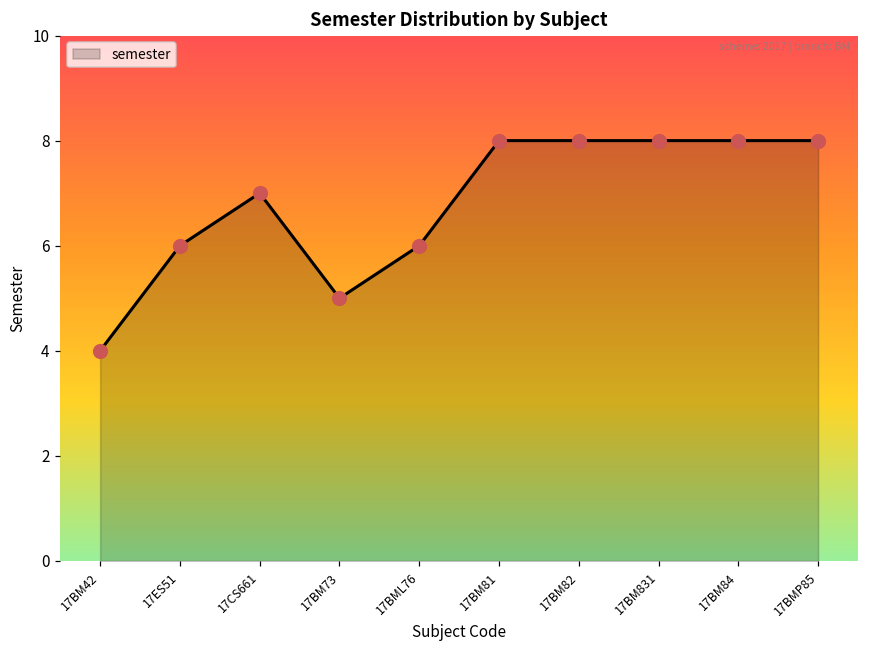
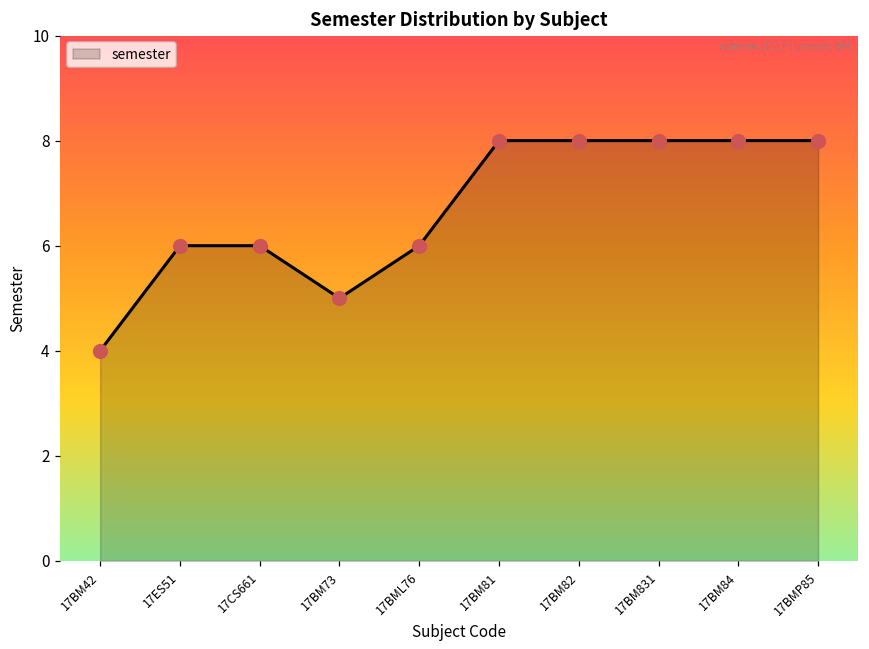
  {
    "17BM42": 4,
    "17ES51": 6,
-   "17CS661": 7,
+   "17CS661": 6,
    "17BM73": 5,
    "17BML76": 6,
    "17BM81": 8,
    "17BM82": 8,
    "17BM831": 8,
    "17BM84": 8,
    "17BMP85": 8
  }
